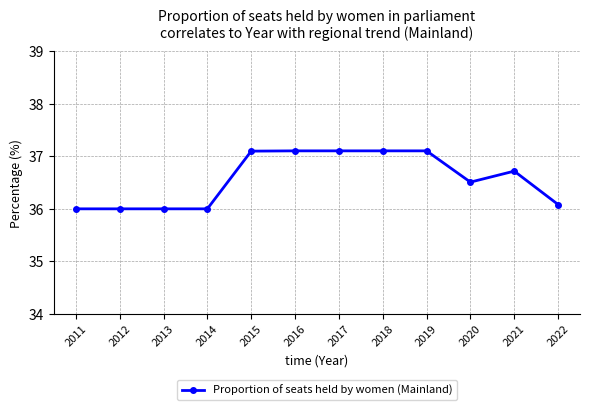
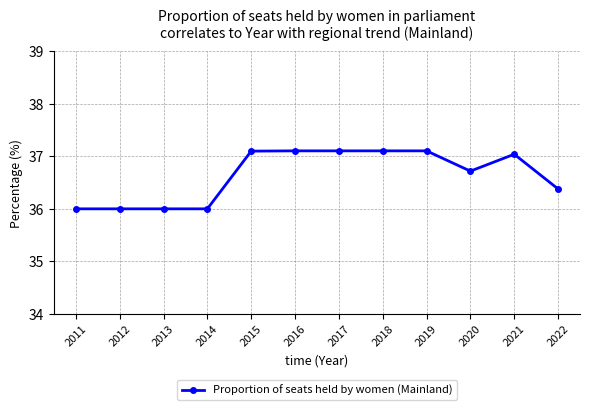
  {
    "2011": 36.0,
    "2012": 36.0,
    "2013": 36.0,
    "2014": 36.0,
    "2015": 37.1,
    "2016": 37.1,
    "2017": 37.1,
    "2018": 37.1,
    "2019": 37.1,
-   "2020": 36.5,
-   "2021": 36.7,
-   "2022": 36.1
+   "2020": 36.7,
+   "2021": 37.0,
+   "2022": 36.4
  }
